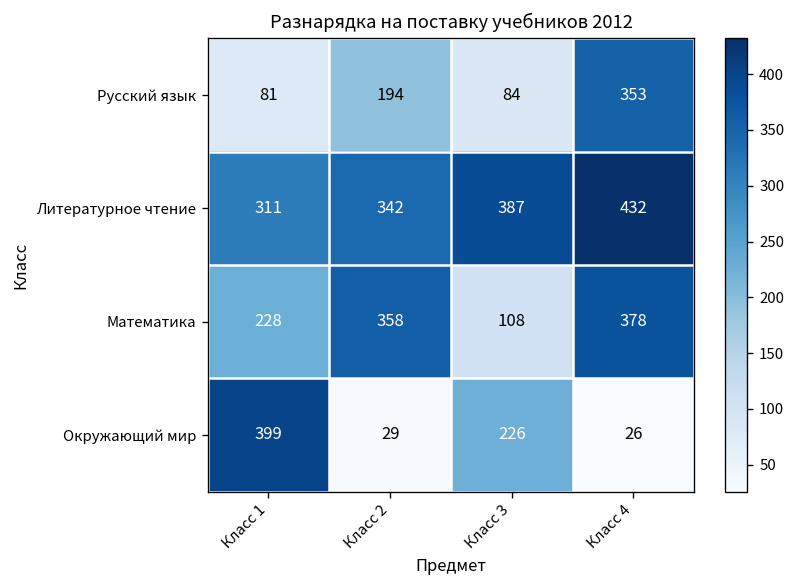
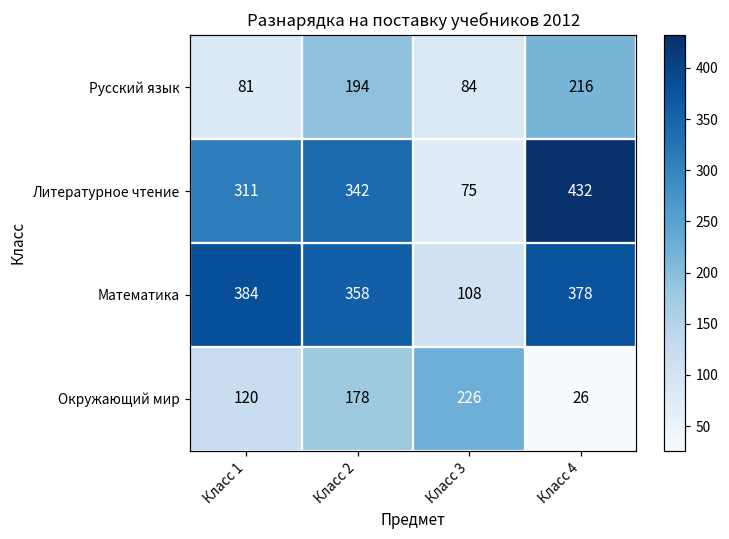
  {
    "Русский язык": {
      "Класс 1": 81,
      "Класс 2": 194,
      "Класс 3": 84,
-     "Класс 4": 353
+     "Класс 4": 216
    },
    "Литературное чтение": {
      "Класс 1": 311,
      "Класс 2": 342,
-     "Класс 3": 387,
+     "Класс 3": 75,
      "Класс 4": 432
    },
    "Математика": {
-     "Класс 1": 228,
+     "Класс 1": 384,
      "Класс 2": 358,
      "Класс 3": 108,
      "Класс 4": 378
    },
    "Окружающий мир": {
-     "Класс 1": 399,
-     "Класс 2": 29,
+     "Класс 1": 120,
+     "Класс 2": 178,
      "Класс 3": 226,
      "Класс 4": 26
    }
  }
